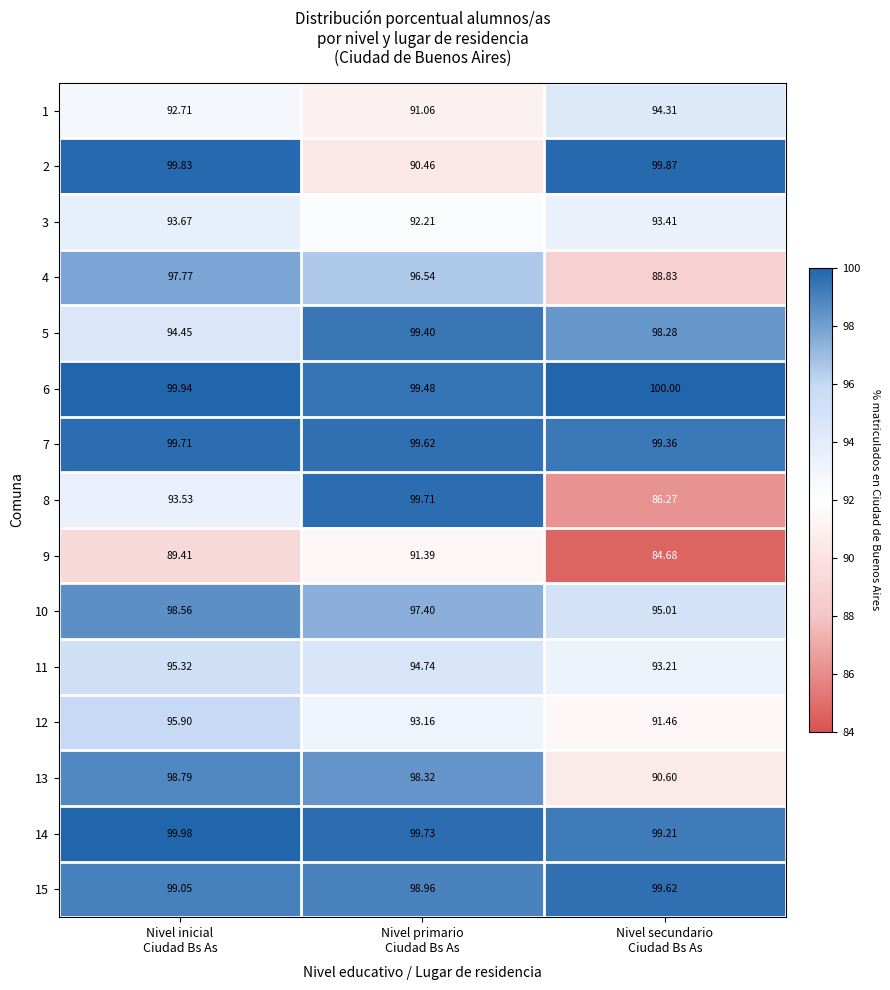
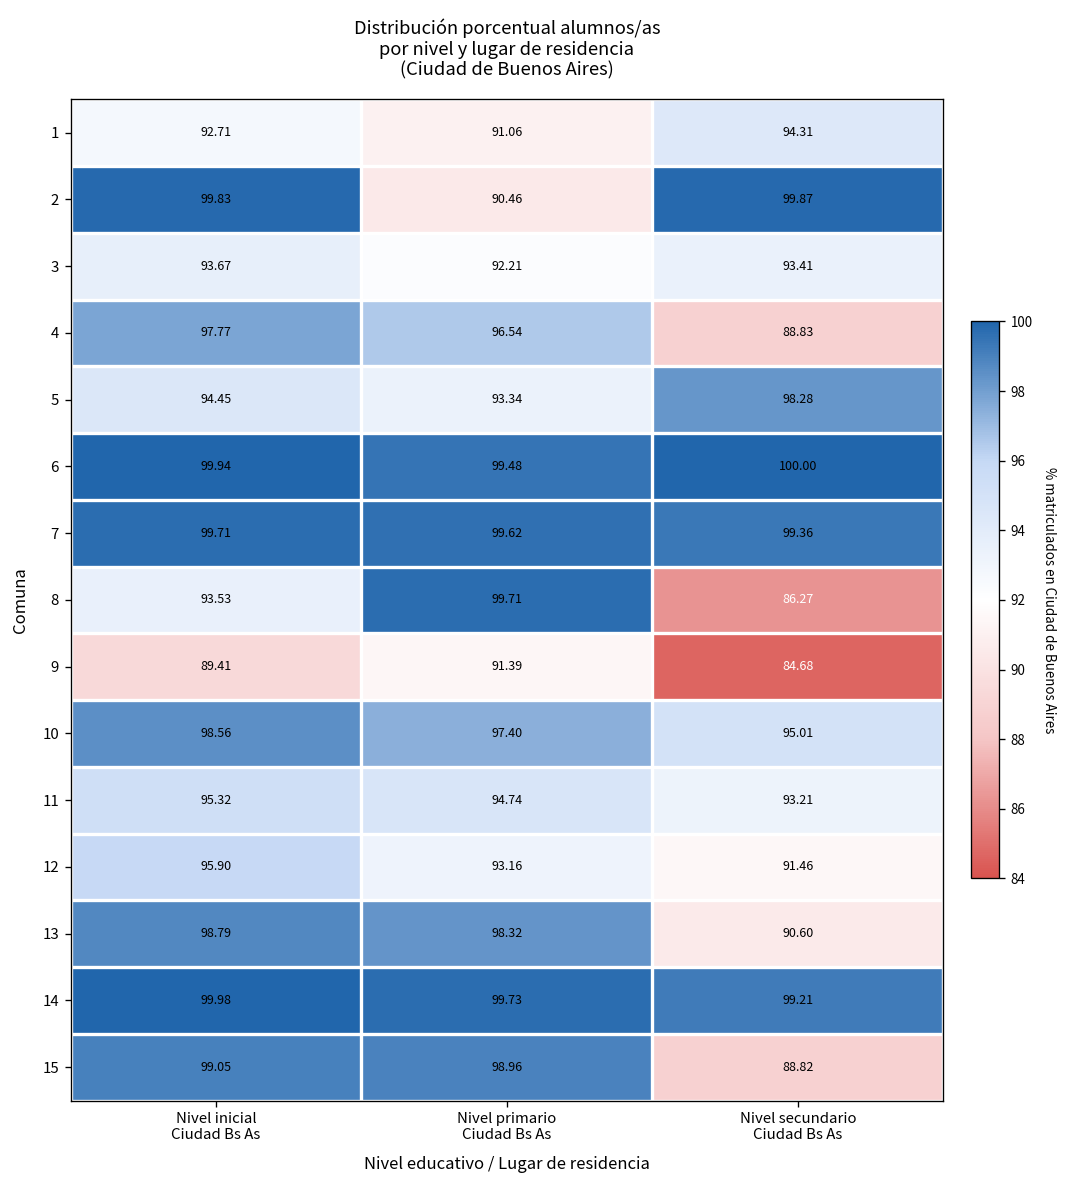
  {
    "1": {
      "Nivel inicial Ciudad Bs As": 92.71,
      "Nivel primario Ciudad Bs As": 91.06,
      "Nivel secundario Ciudad Bs As": 94.31
    },
    "2": {
      "Nivel inicial Ciudad Bs As": 99.83,
      "Nivel primario Ciudad Bs As": 90.46,
      "Nivel secundario Ciudad Bs As": 99.87
    },
    "3": {
      "Nivel inicial Ciudad Bs As": 93.67,
      "Nivel primario Ciudad Bs As": 92.21,
      "Nivel secundario Ciudad Bs As": 93.41
    },
    "4": {
      "Nivel inicial Ciudad Bs As": 97.77,
      "Nivel primario Ciudad Bs As": 96.54,
      "Nivel secundario Ciudad Bs As": 88.83
    },
    "5": {
      "Nivel inicial Ciudad Bs As": 94.45,
-     "Nivel primario Ciudad Bs As": 99.40,
+     "Nivel primario Ciudad Bs As": 93.34,
      "Nivel secundario Ciudad Bs As": 98.28
    },
    "6": {
      "Nivel inicial Ciudad Bs As": 99.94,
      "Nivel primario Ciudad Bs As": 99.48,
      "Nivel secundario Ciudad Bs As": 100.00
    },
    "7": {
      "Nivel inicial Ciudad Bs As": 99.71,
      "Nivel primario Ciudad Bs As": 99.62,
      "Nivel secundario Ciudad Bs As": 99.36
    },
    "8": {
      "Nivel inicial Ciudad Bs As": 93.53,
      "Nivel primario Ciudad Bs As": 99.71,
      "Nivel secundario Ciudad Bs As": 86.27
    },
    "9": {
      "Nivel inicial Ciudad Bs As": 89.41,
      "Nivel primario Ciudad Bs As": 91.39,
      "Nivel secundario Ciudad Bs As": 84.68
    },
    "10": {
      "Nivel inicial Ciudad Bs As": 98.56,
      "Nivel primario Ciudad Bs As": 97.40,
      "Nivel secundario Ciudad Bs As": 95.01
    },
    "11": {
      "Nivel inicial Ciudad Bs As": 95.32,
      "Nivel primario Ciudad Bs As": 94.74,
      "Nivel secundario Ciudad Bs As": 93.21
    },
    "12": {
      "Nivel inicial Ciudad Bs As": 95.90,
      "Nivel primario Ciudad Bs As": 93.16,
      "Nivel secundario Ciudad Bs As": 91.46
    },
    "13": {
      "Nivel inicial Ciudad Bs As": 98.79,
      "Nivel primario Ciudad Bs As": 98.32,
      "Nivel secundario Ciudad Bs As": 90.60
    },
    "14": {
      "Nivel inicial Ciudad Bs As": 99.98,
      "Nivel primario Ciudad Bs As": 99.73,
      "Nivel secundario Ciudad Bs As": 99.21
    },
    "15": {
      "Nivel inicial Ciudad Bs As": 99.05,
      "Nivel primario Ciudad Bs As": 98.96,
-     "Nivel secundario Ciudad Bs As": 99.62
+     "Nivel secundario Ciudad Bs As": 88.82
    }
  }
